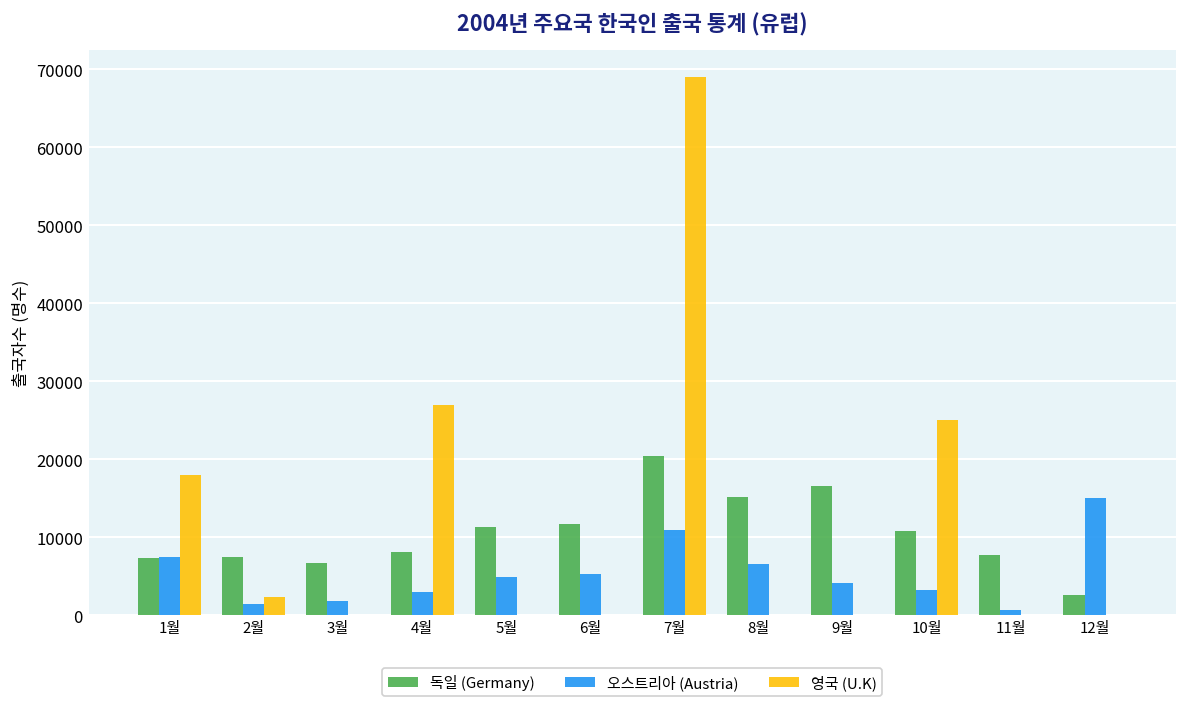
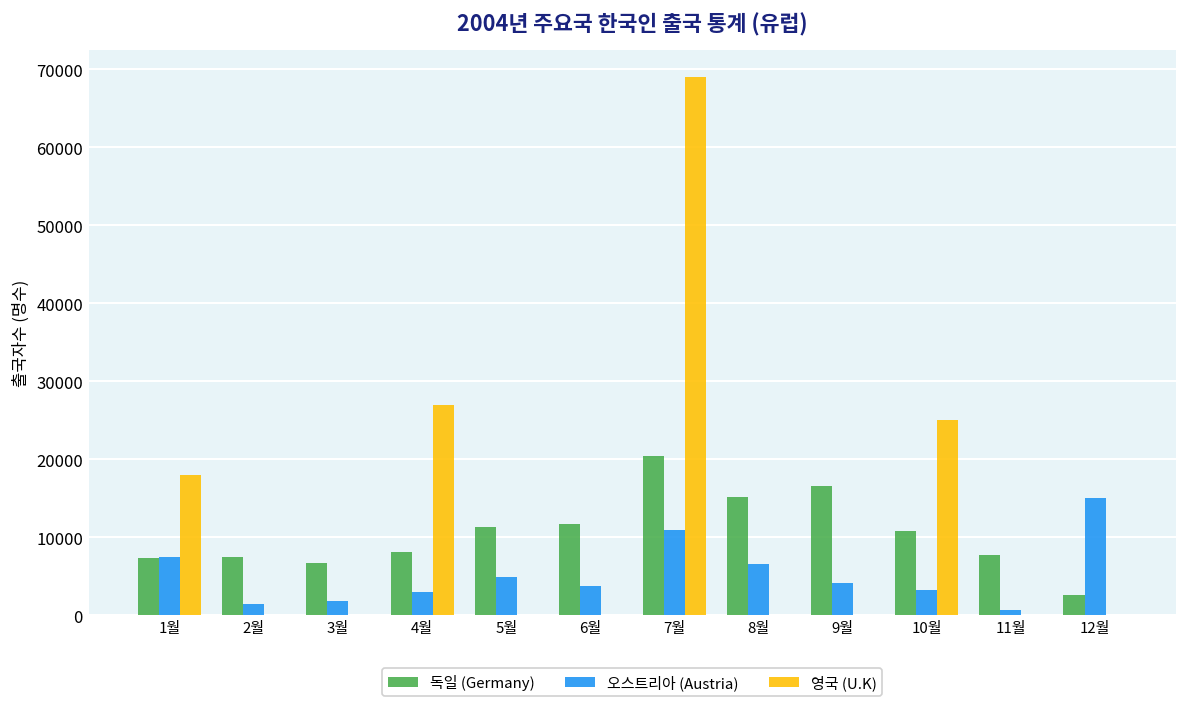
  {
    "독일 (Germany)": {
      "1월": 7000,
      "2월": 8000,
      "3월": 7000,
      "4월": 8000,
      "5월": 11000,
      "6월": 12000,
      "7월": 20000,
      "8월": 15000,
      "9월": 17000,
      "10월": 11000,
      "11월": 8000,
      "12월": 3000
    },
    "오스트리아 (Austria)": {
      "1월": 7000,
      "2월": 2000,
      "3월": 2000,
      "4월": 3000,
      "5월": 5000,
-     "6월": 5000,
+     "6월": 4000,
      "7월": 11000,
      "8월": 7000,
      "9월": 4000,
      "10월": 3000,
      "11월": 1000,
      "12월": 15000
    },
    "영국 (U.K)": {
      "1월": 18000,
-     "2월": 2000,
+     "2월": 0,
      "3월": 0,
      "4월": 27000,
      "5월": 0,
      "6월": 0,
      "7월": 69000,
      "8월": 0,
      "9월": 0,
      "10월": 25000,
      "11월": 0,
      "12월": 0
    }
  }
